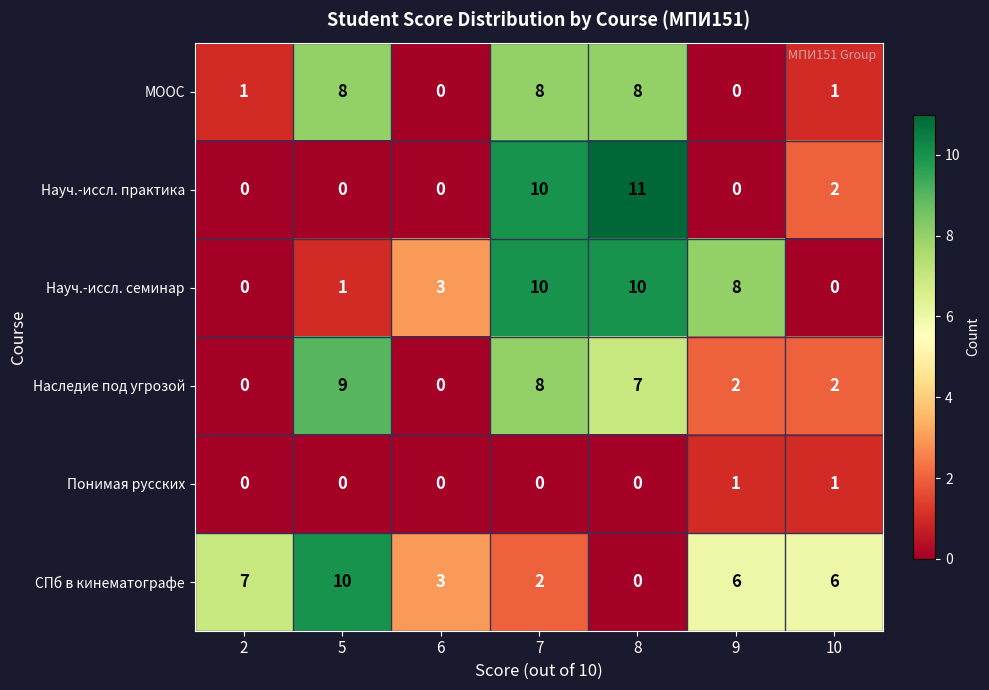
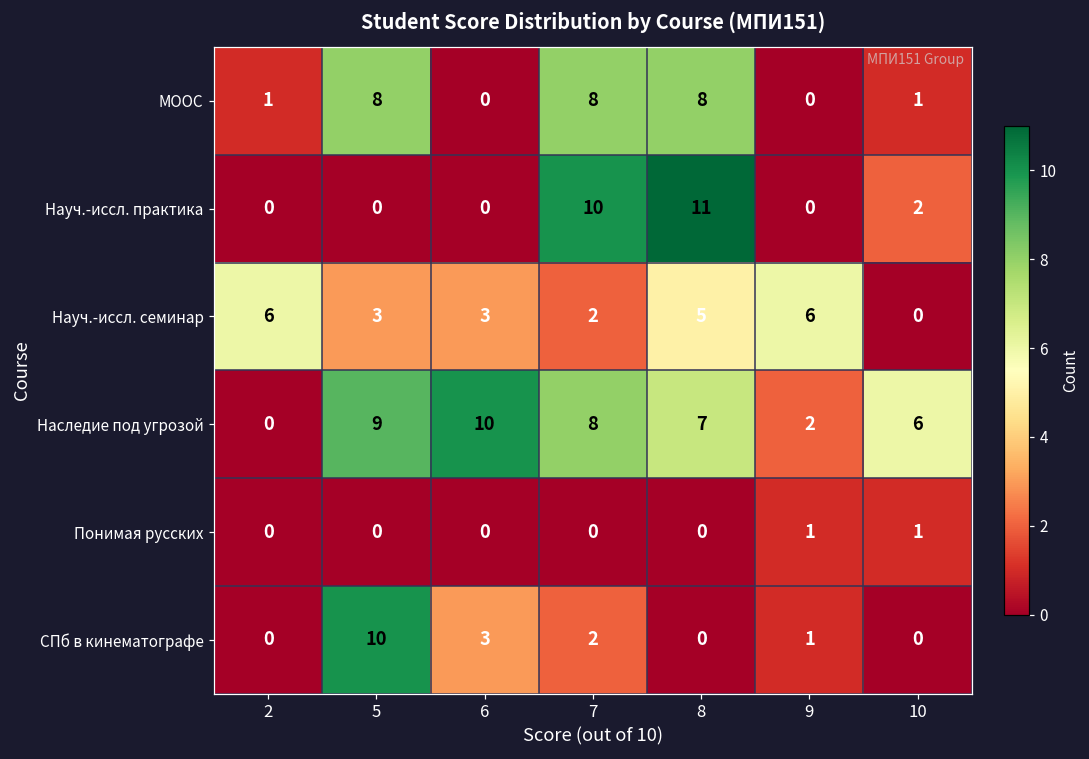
  {
    "MOOC": {
      "2": 1,
      "5": 8,
      "6": 0,
      "7": 8,
      "8": 8,
      "9": 0
    },
    "Науч.-иссл. практика": {
      "2": 0,
      "5": 0,
      "6": 0,
      "7": 10,
      "8": 11,
      "9": 0,
      "10": 2
    },
    "Науч.-иссл. семинар": {
-     "2": 0,
-     "5": 1,
+     "2": 6,
+     "5": 3,
      "6": 3,
-     "7": 10,
-     "8": 10,
-     "9": 8,
+     "7": 2,
+     "8": 5,
+     "9": 6,
      "10": 0
    },
    "Наследие под угрозой": {
      "2": 0,
      "5": 9,
-     "6": 0,
+     "6": 10,
      "7": 8,
      "8": 7,
      "9": 2,
-     "10": 2
+     "10": 6
    },
    "Понимая русских": {
      "2": 0,
      "5": 0,
      "6": 0,
      "7": 0,
      "8": 0,
      "9": 1,
      "10": 1
    },
    "СПб в кинематографе": {
-     "2": 7,
+     "2": 0,
      "5": 10,
      "6": 3,
      "7": 2,
      "8": 0,
-     "9": 6,
-     "10": 6
+     "9": 1,
+     "10": 0
    }
  }
